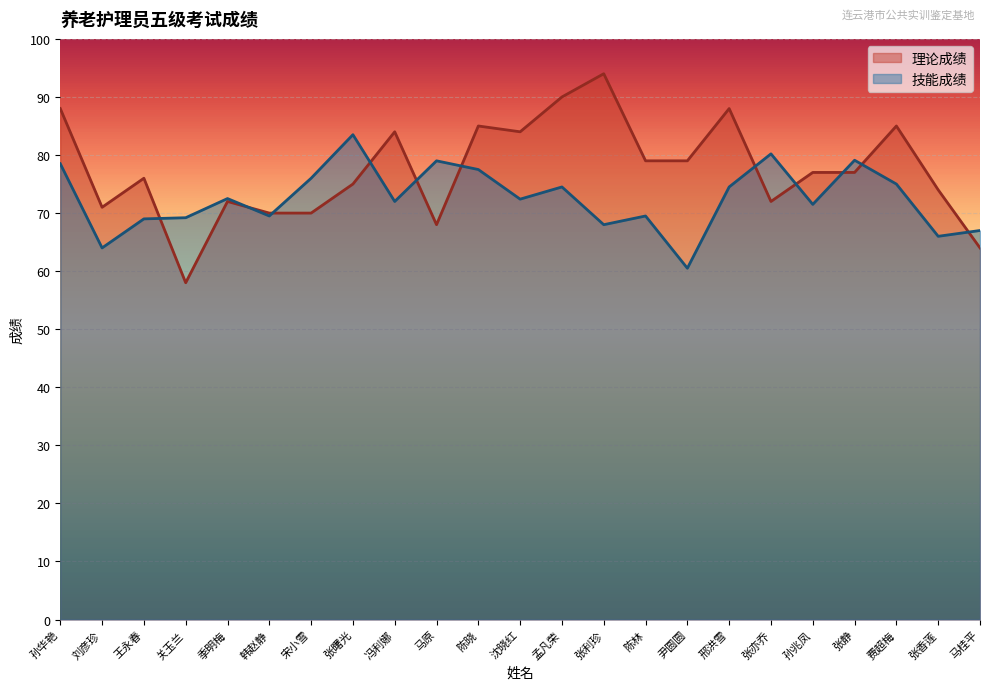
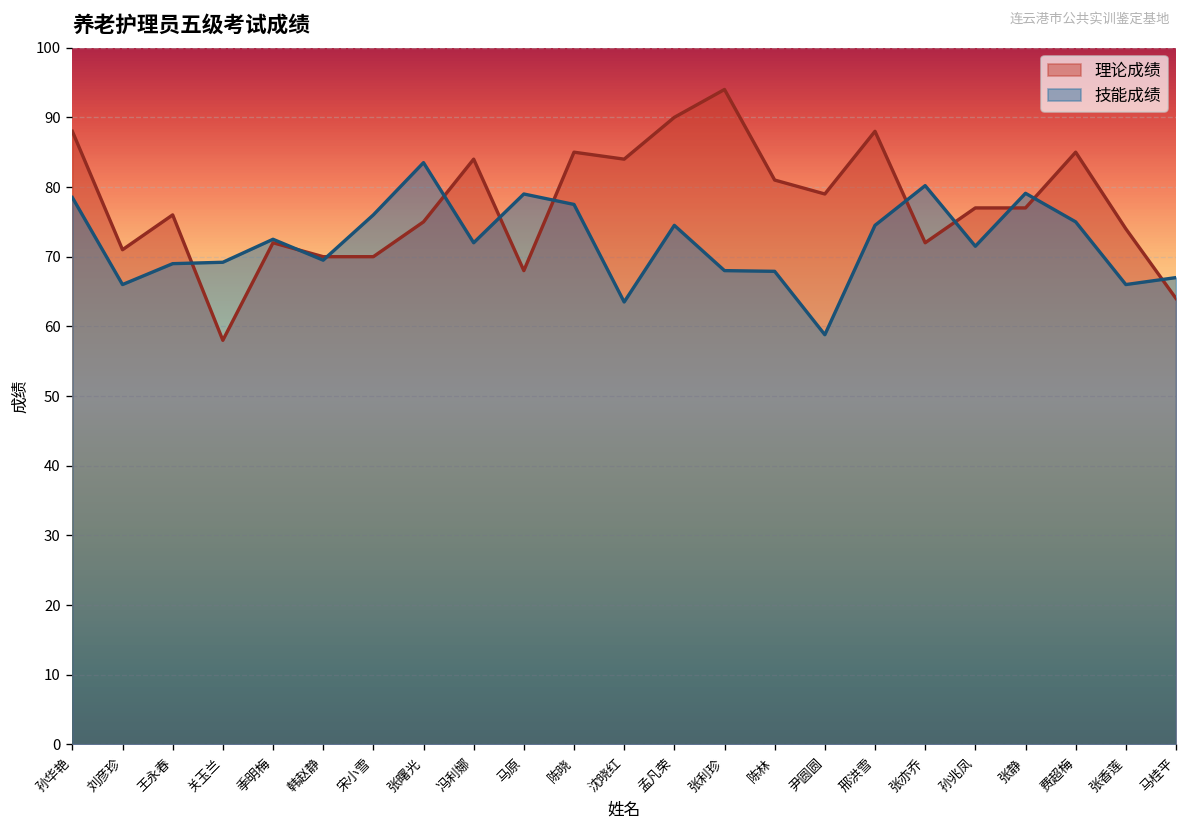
  {
    "理论成绩": {
      "孙华艳": 88,
      "刘彦珍": 71,
      "王永春": 76,
      "关玉兰": 58,
      "季明梅": 72,
      "韩赵静": 70,
      "宋小雪": 70,
      "张曙光": 75,
      "冯利娜": 84,
      "马原": 68,
      "陈晓": 85,
      "沈晓红": 84,
      "孟凡荣": 90,
      "张利珍": 94,
-     "陈林": 79,
+     "陈林": 81,
      "尹圆圆": 79,
      "邢洪雪": 88,
      "张亦乔": 72,
      "孙兆凤": 77,
      "张静": 77,
      "费超梅": 85,
      "张香莲": 74,
      "马桂平": 64
    },
    "技能成绩": {
      "孙华艳": 79,
-     "刘彦珍": 64,
+     "刘彦珍": 66,
      "王永春": 69,
      "关玉兰": 69,
      "季明梅": 73,
      "韩赵静": 70,
      "宋小雪": 76,
      "张曙光": 84,
      "冯利娜": 72,
      "马原": 79,
      "陈晓": 78,
-     "沈晓红": 72,
+     "沈晓红": 64,
      "孟凡荣": 75,
      "张利珍": 68,
-     "陈林": 70,
-     "尹圆圆": 61,
+     "陈林": 68,
+     "尹圆圆": 59,
      "邢洪雪": 75,
      "张亦乔": 80,
      "孙兆凤": 72,
      "张静": 79,
      "费超梅": 75,
      "张香莲": 66,
      "马桂平": 67
    }
  }
